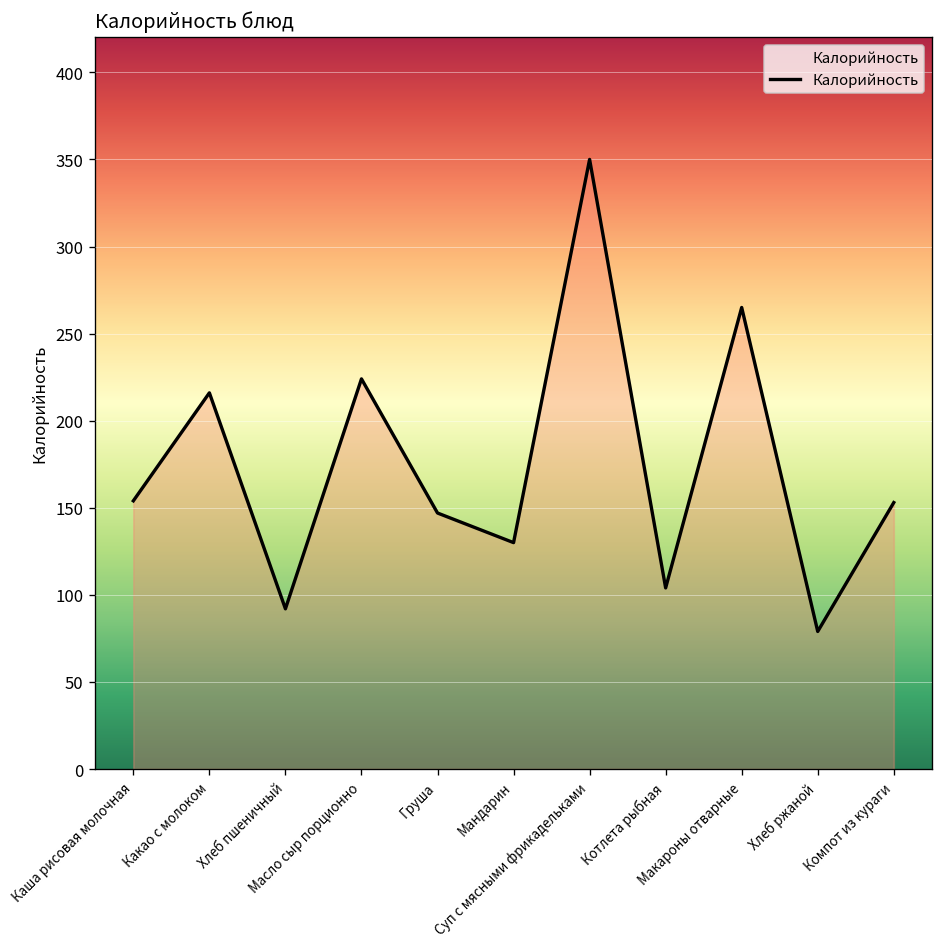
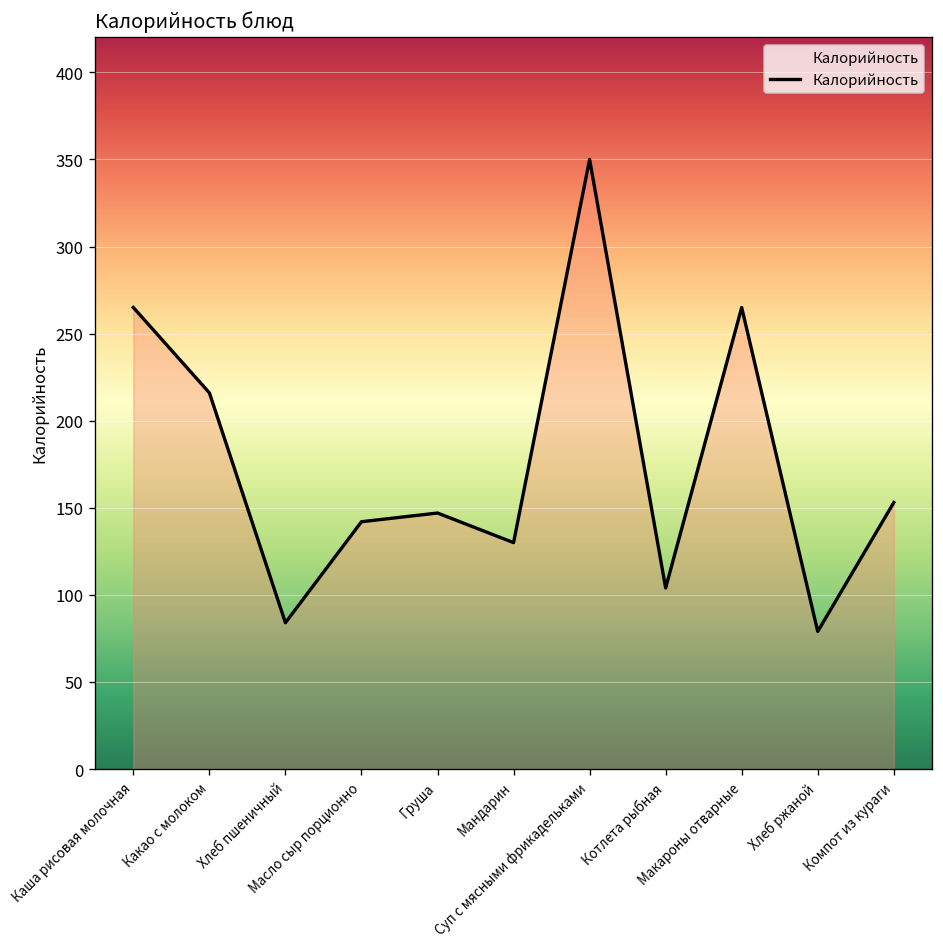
  {
-   "Каша рисовая молочная": 154,
+   "Каша рисовая молочная": 265,
    "Какао с молоком": 216,
-   "Хлеб пшеничный": 92,
-   "Масло сыр порционно": 224,
+   "Хлеб пшеничный": 84,
+   "Масло сыр порционно": 142,
    "Груша": 147,
    "Мандарин": 130,
    "Суп с мясными фрикадельками": 350,
    "Котлета рыбная": 104,
    "Макароны отварные": 265,
    "Хлеб ржаной": 79,
    "Компот из кураги": 153
  }
